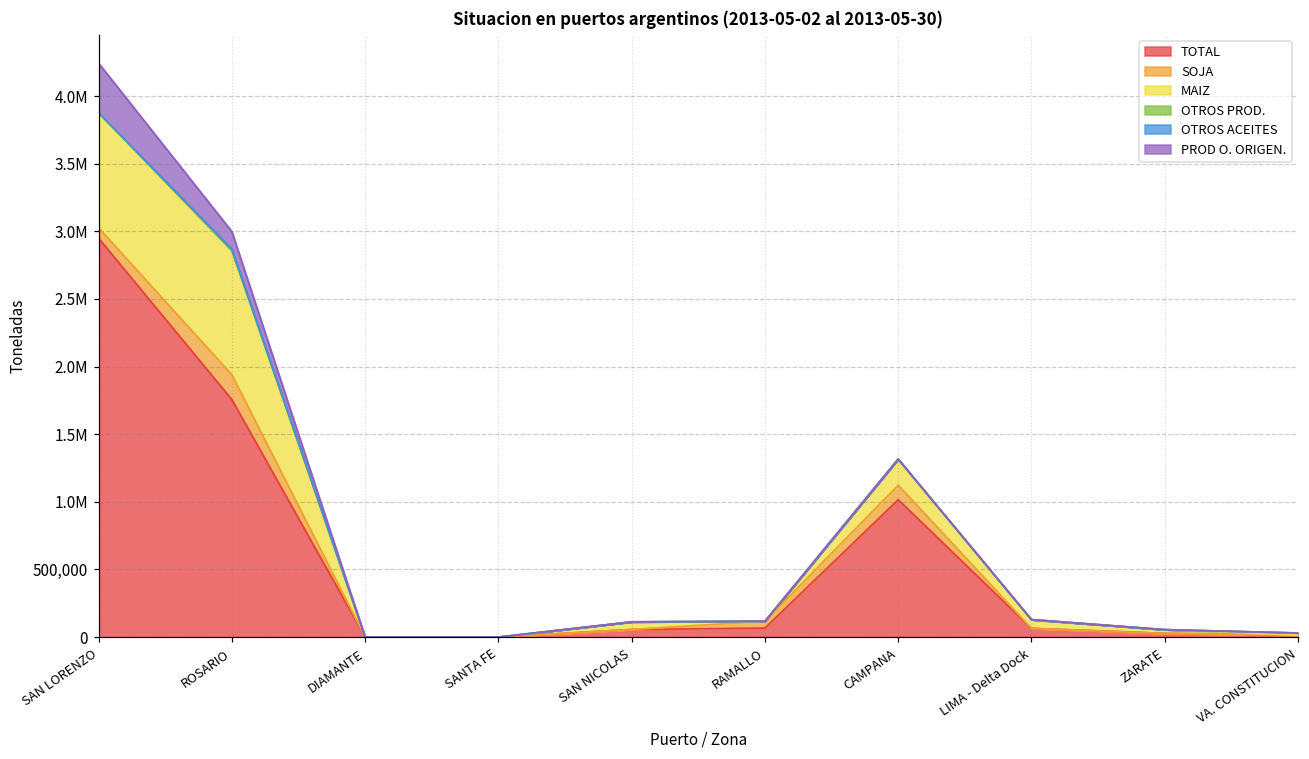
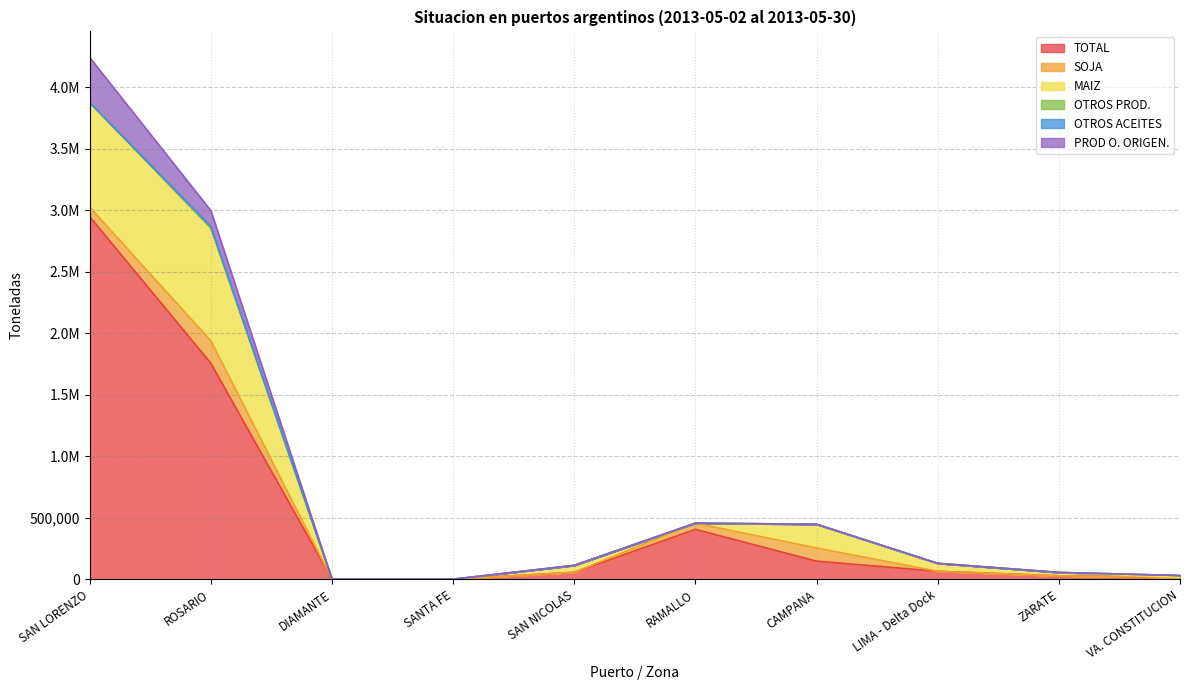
  {
    "TOTAL": {
      "SAN LORENZO": "2,950,000",
      "ROSARIO": "1,760,000",
-     "RAMALLO": "70,000",
-     "CAMPANA": "1,020,000"
+     "RAMALLO": "410,000",
+     "CAMPANA": "150,000"
    },
    "SOJA": {
      "SAN LORENZO": "80,000",
      "ROSARIO": "180,000",
      "CAMPANA": "110,000"
    },
    "PROD O. ORIGEN.": {
      "SAN LORENZO": "370,000",
      "ROSARIO": "130,000"
    }
  }
